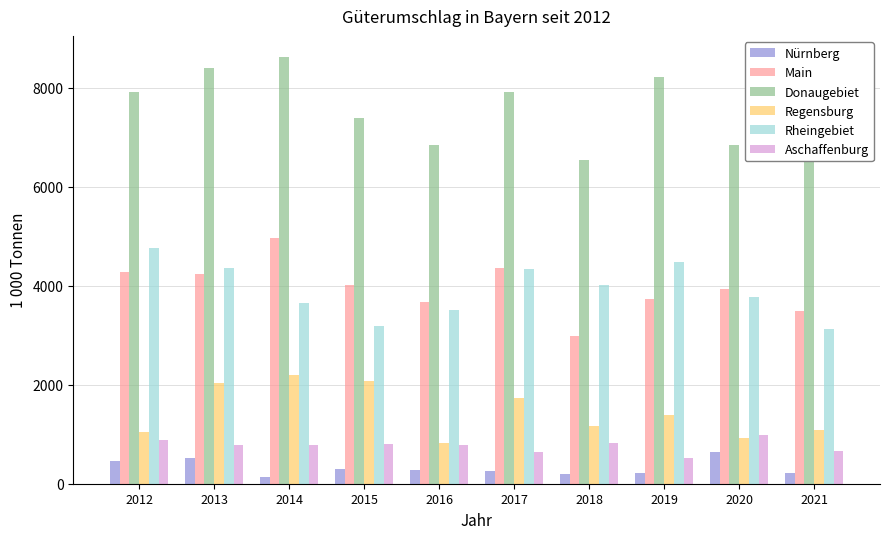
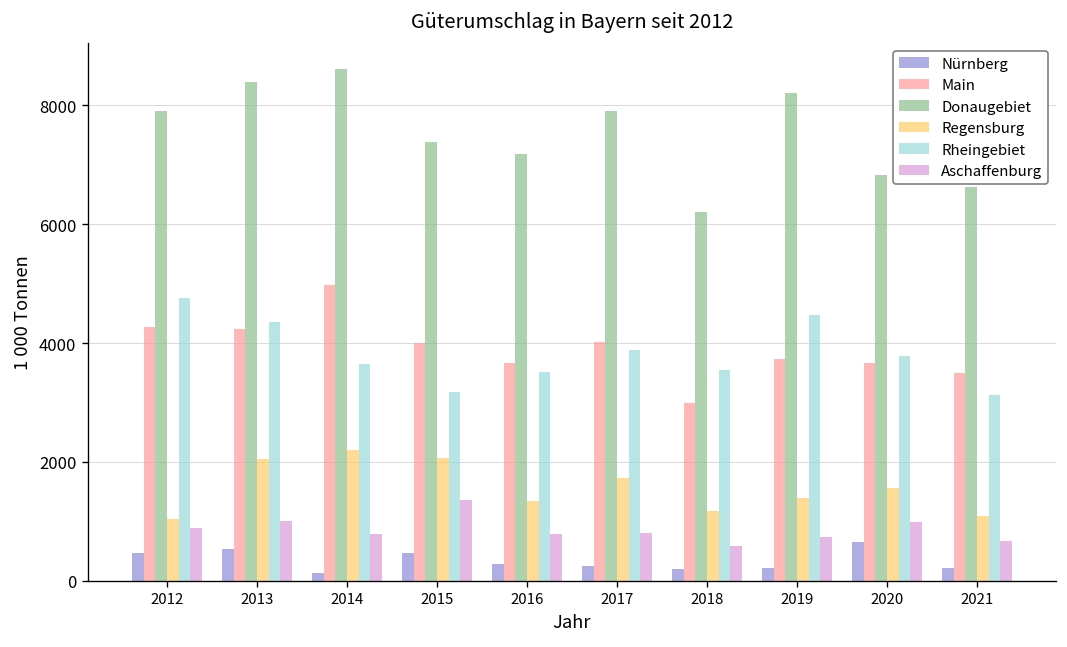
  {
    "Nürnberg": {
      "2012": 500,
      "2013": 500,
      "2014": 100,
-     "2015": 300,
+     "2015": 500,
      "2016": 300,
      "2017": 300,
      "2018": 200,
      "2019": 200,
      "2020": 700,
      "2021": 200
    },
    "Main": {
      "2012": 4300,
      "2013": 4200,
      "2014": 5000,
      "2015": 4000,
      "2016": 3700,
-     "2017": 4400,
+     "2017": 4000,
      "2018": 3000,
      "2019": 3700,
-     "2020": 3900,
+     "2020": 3700,
      "2021": 3500
    },
    "Donaugebiet": {
      "2012": 7900,
      "2013": 8400,
      "2014": 8600,
      "2015": 7400,
-     "2016": 6800,
+     "2016": 7200,
      "2017": 7900,
-     "2018": 6500,
+     "2018": 6200,
      "2019": 8200,
      "2020": 6800
    },
    "Regensburg": {
      "2012": 1000,
      "2013": 2000,
      "2014": 2200,
      "2015": 2100,
-     "2016": 800,
+     "2016": 1300,
      "2017": 1700,
      "2018": 1200,
      "2019": 1400,
-     "2020": 900,
+     "2020": 1600,
      "2021": 1100
    },
    "Rheingebiet": {
      "2012": 4800,
      "2013": 4300,
      "2014": 3600,
      "2015": 3200,
      "2016": 3500,
-     "2017": 4300,
-     "2018": 4000,
+     "2017": 3900,
+     "2018": 3500,
      "2019": 4500,
      "2020": 3800,
      "2021": 3100
    },
    "Aschaffenburg": {
      "2012": 900,
-     "2013": 800,
+     "2013": 1000,
      "2014": 800,
-     "2015": 800,
+     "2015": 1400,
      "2016": 800,
-     "2017": 600,
-     "2018": 800,
-     "2019": 500,
+     "2017": 800,
+     "2018": 600,
+     "2019": 700,
      "2020": 1000,
      "2021": 700
    }
  }
